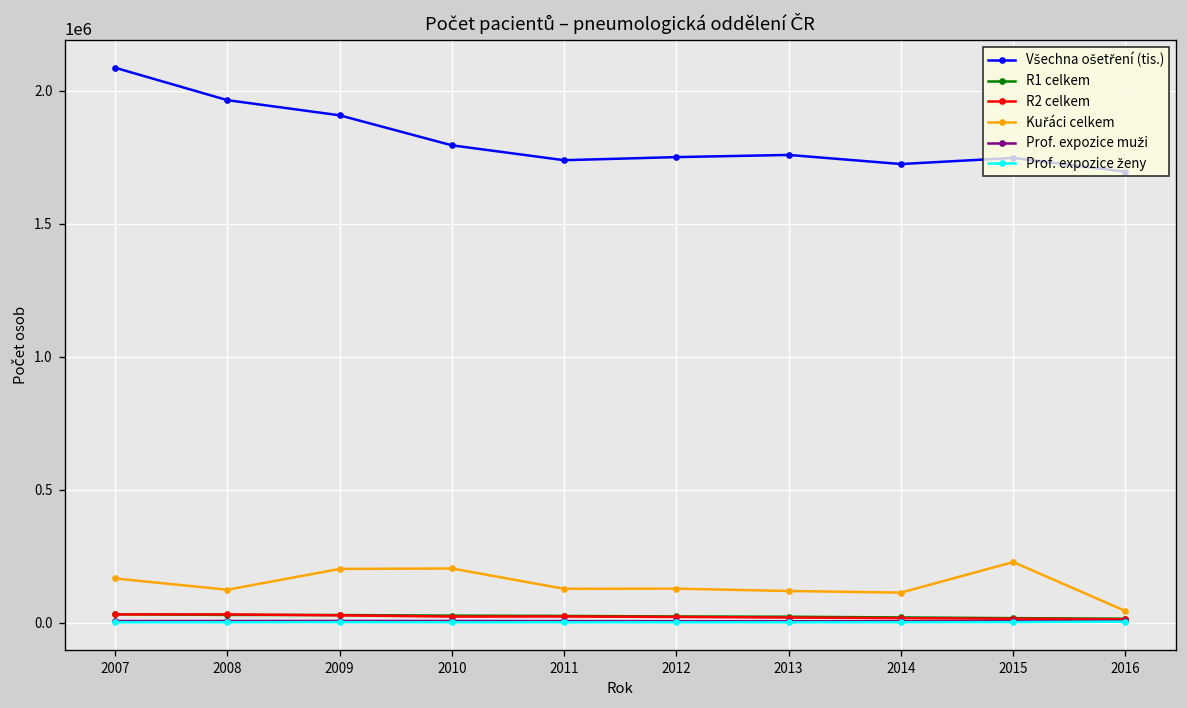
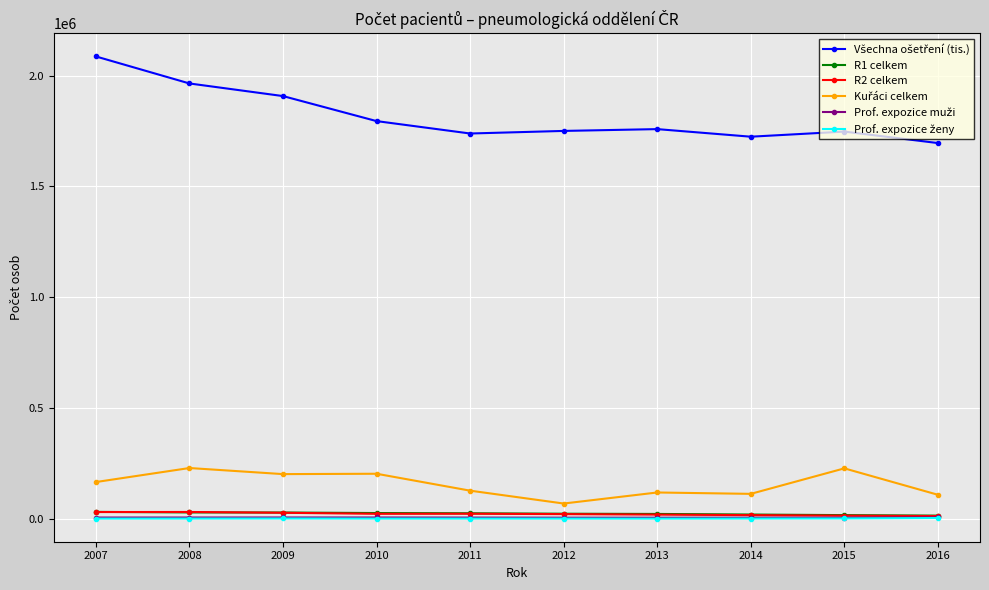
  {
    "Všechna ošetření (tis.)": {
      "2007": 2090000,
      "2008": 1960000,
      "2009": 1910000,
      "2010": 1800000,
      "2011": 1740000,
      "2012": 1750000,
      "2013": 1760000,
      "2014": 1720000,
      "2016": 1700000
    },
    "Kuřáci celkem": {
      "2007": 170000,
-     "2008": 120000,
+     "2008": 230000,
      "2009": 200000,
      "2010": 200000,
      "2011": 130000,
-     "2012": 130000,
+     "2012": 70000,
      "2013": 120000,
      "2014": 110000,
      "2015": 230000,
-     "2016": 40000
+     "2016": 110000
    }
  }
